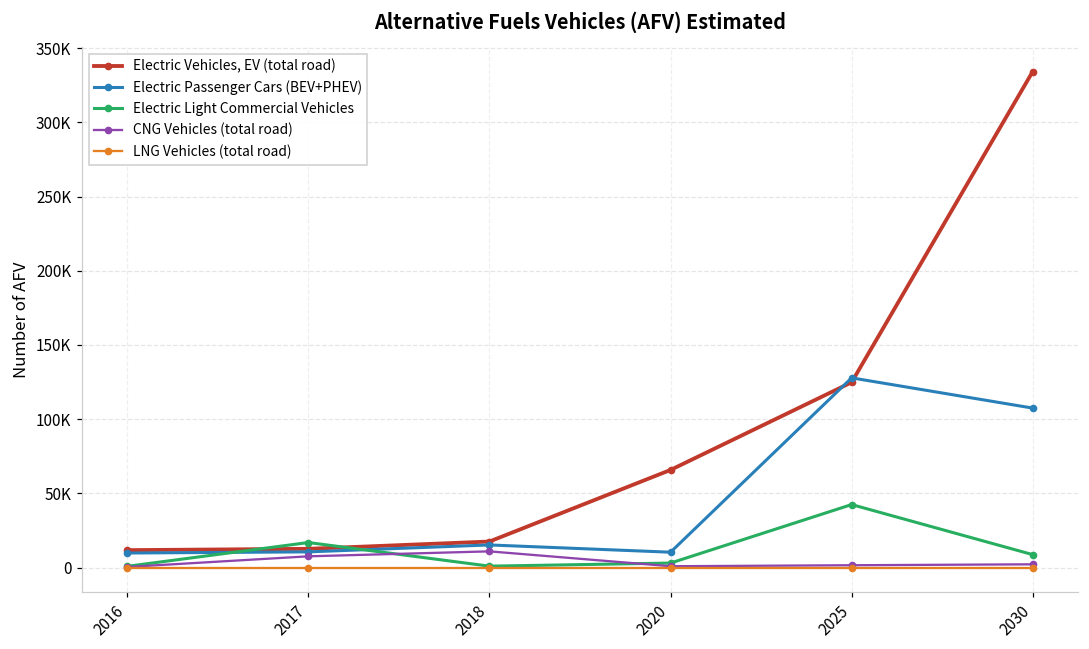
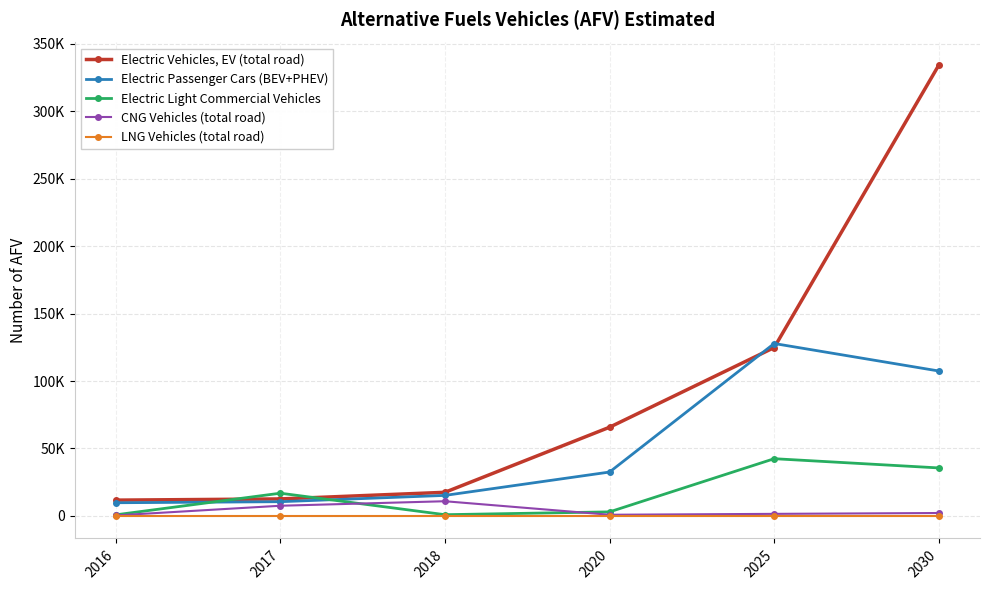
  {
    "Electric Vehicles, EV (total road)": {
      "2016": 12000,
      "2017": 13000,
      "2018": 18000,
      "2020": 66000,
      "2025": 125000,
      "2030": 334000
    },
    "Electric Passenger Cars (BEV+PHEV)": {
      "2016": 10000,
      "2017": 11000,
      "2018": 15000,
-     "2020": 10000,
+     "2020": 33000,
      "2025": 128000,
      "2030": 107000
    },
    "Electric Light Commercial Vehicles": {
      "2017": 17000,
      "2020": 3000,
      "2025": 42000,
-     "2030": 9000
+     "2030": 36000
    },
    "CNG Vehicles (total road)": {
      "2017": 8000,
      "2018": 11000,
      "2030": 2000
    },
    "LNG Vehicles (total road)": {
      "2017": 0,
      "2030": 0
    }
  }
